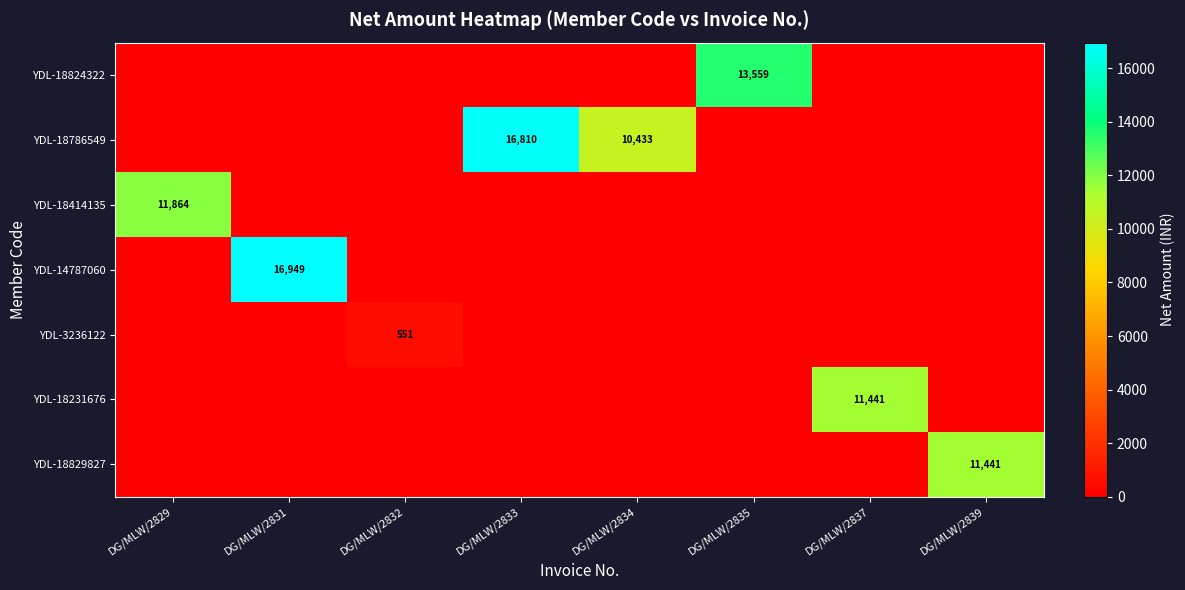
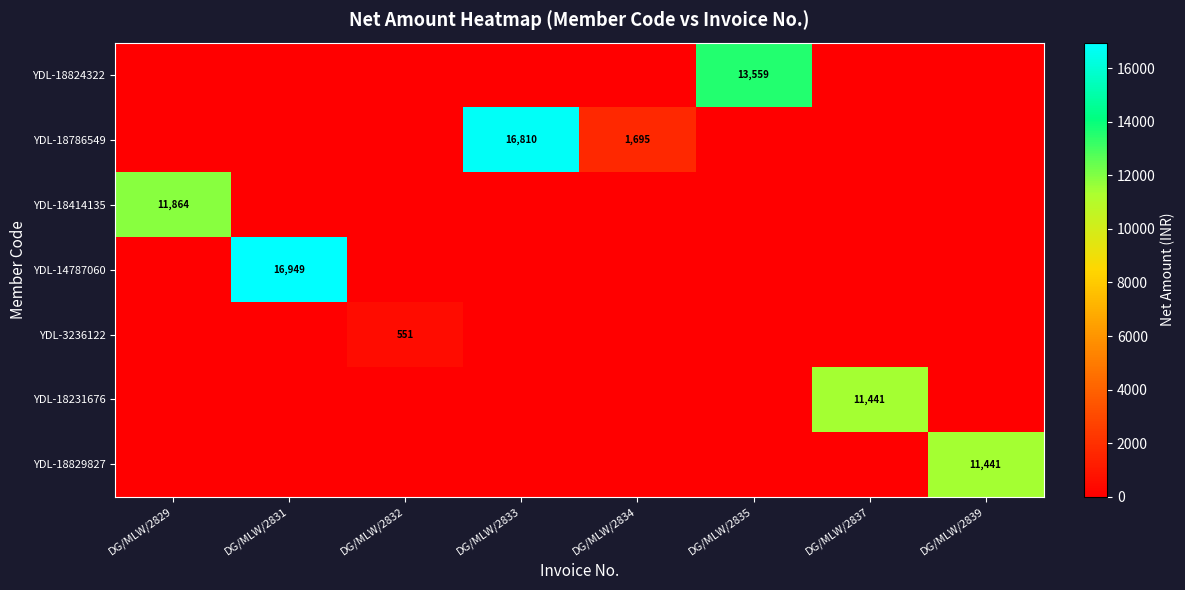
  {
    "YDL-18824322": {
      "DG/MLW/2835": "13,559"
    },
    "YDL-18786549": {
      "DG/MLW/2833": "16,810",
-     "DG/MLW/2834": "10,433"
+     "DG/MLW/2834": "1,695"
    },
    "YDL-18414135": {
      "DG/MLW/2829": "11,864"
    },
    "YDL-14787060": {
      "DG/MLW/2831": "16,949"
    },
    "YDL-3236122": {
      "DG/MLW/2832": "551"
    },
    "YDL-18231676": {
      "DG/MLW/2837": "11,441"
    },
    "YDL-18829827": {
      "DG/MLW/2839": "11,441"
    }
  }
